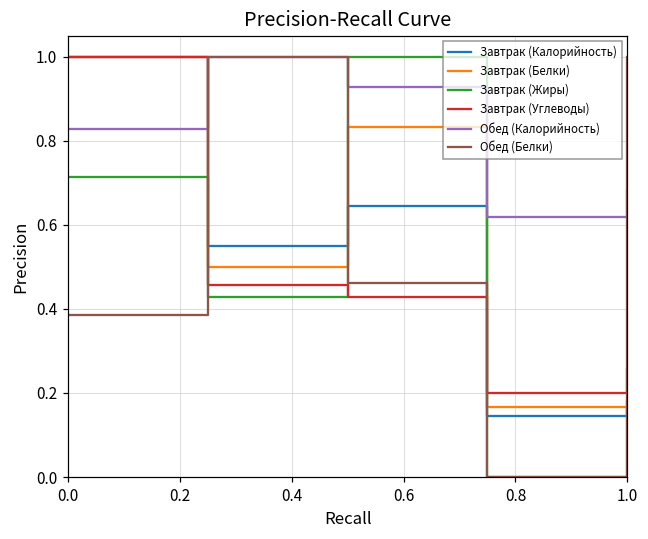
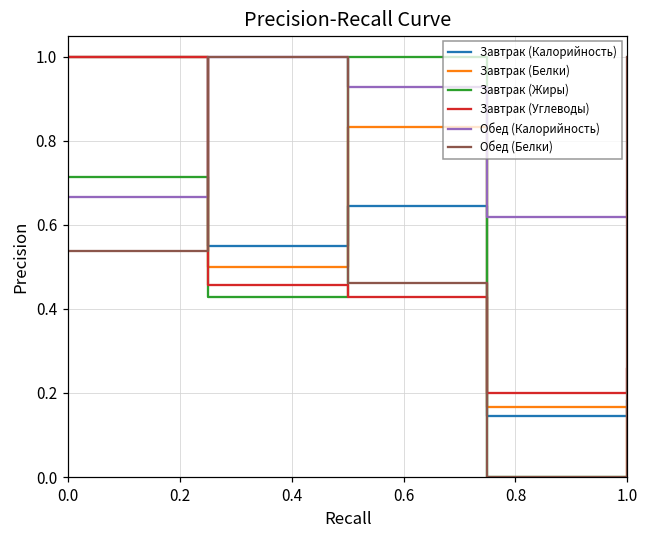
  {
    "Завтрак (Калорийность)": {
      "1.0": 0.18
    },
    "Завтрак (Жиры)": {
      "0.0": 0.71
    },
    "Завтрак (Углеводы)": {
      "1.0": 0.26
    },
    "Обед (Калорийность)": {
-     "0.0": 0.83,
+     "0.0": 0.67,
      "1.0": 0.68
    },
    "Обед (Белки)": {
-     "0.0": 0.38,
+     "0.0": 0.54,
      "1.0": 1.00
    }
  }
